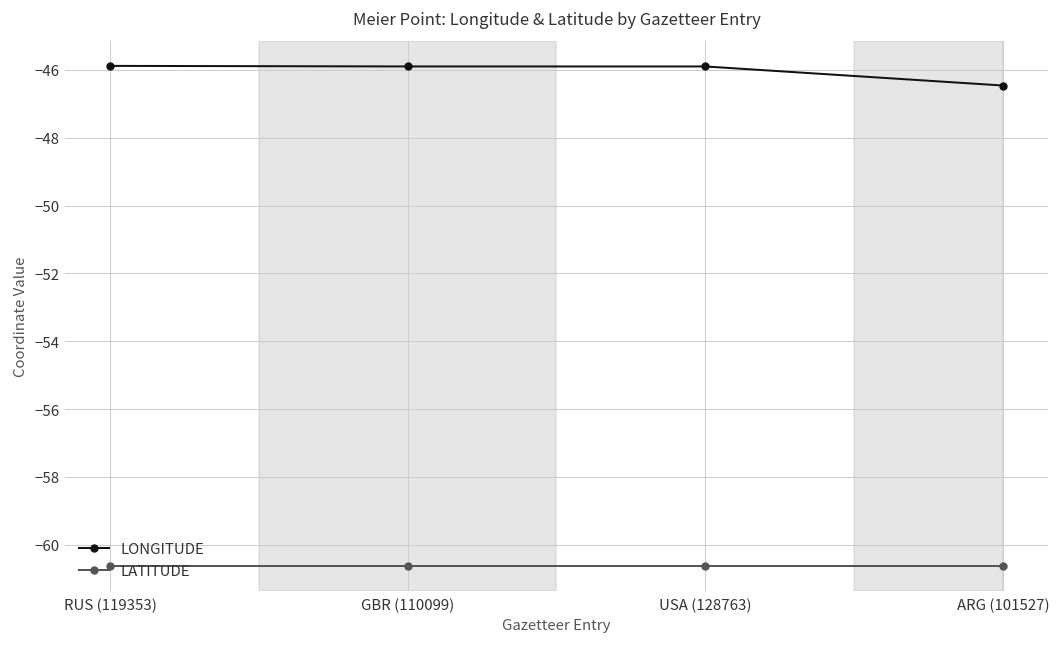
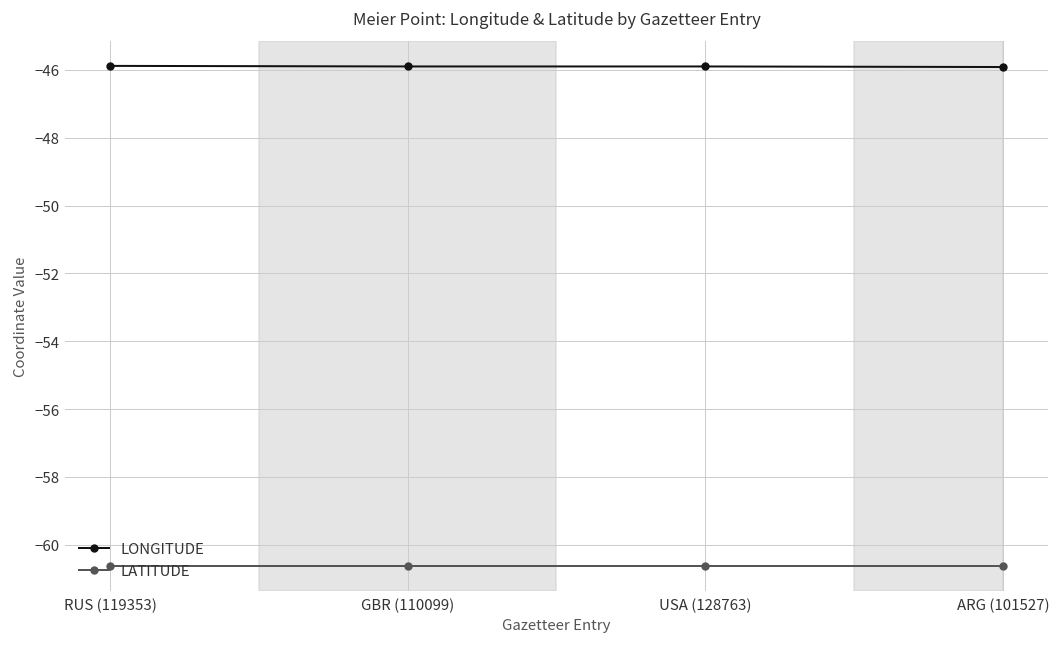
  {
    "LONGITUDE": {
      "RUS (119353)": -45.9,
      "GBR (110099)": -45.9,
      "USA (128763)": -45.9,
-     "ARG (101527)": -46.5
+     "ARG (101527)": -45.9
    },
    "LATITUDE": {
      "RUS (119353)": -60.6,
      "GBR (110099)": -60.6,
      "USA (128763)": -60.6,
      "ARG (101527)": -60.6
    }
  }
